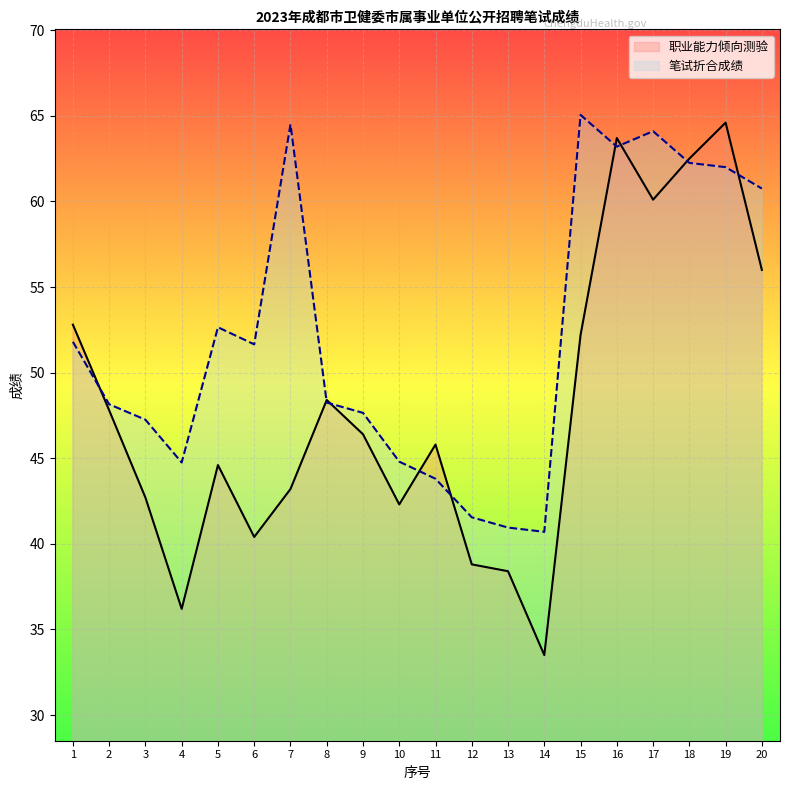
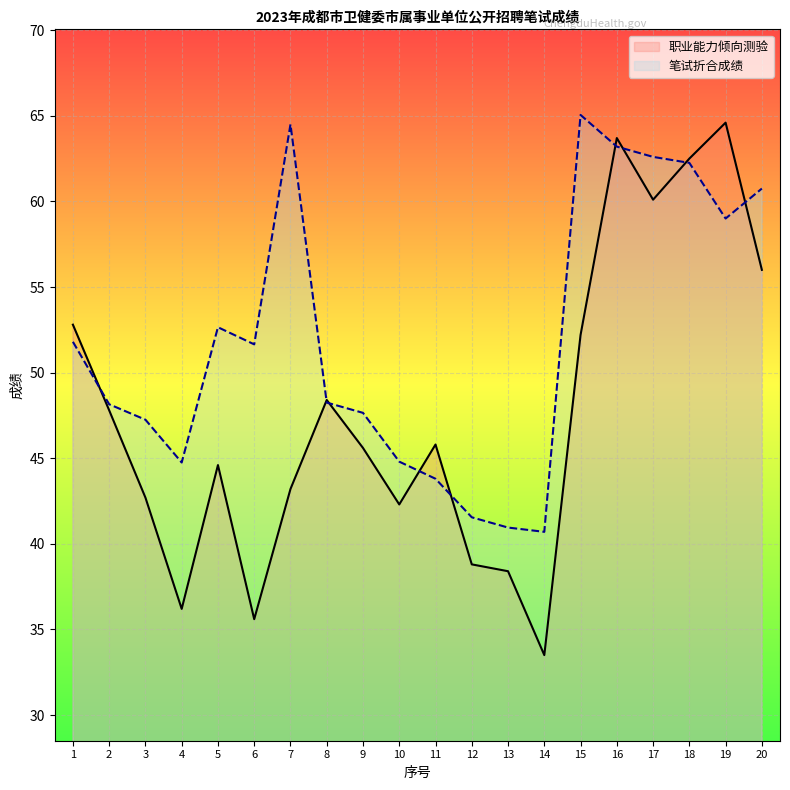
  {
    "职业能力倾向测验": {
      "1": 52.8,
      "2": 47.8,
      "3": 42.7,
      "4": 36.2,
      "5": 44.6,
-     "6": 40.4,
+     "6": 35.6,
      "7": 43.2,
      "8": 48.4,
-     "9": 46.4,
+     "9": 45.6,
      "10": 42.3,
      "11": 45.8,
      "12": 38.8,
      "13": 38.4,
      "14": 33.5,
      "15": 52.2,
      "16": 63.7,
      "17": 60.1,
      "18": 62.5,
      "19": 64.6,
      "20": 56.0
    },
    "笔试折合成绩": {
      "1": 51.8,
      "2": 48.2,
      "3": 47.3,
      "4": 44.8,
      "5": 52.7,
      "6": 51.7,
      "7": 64.5,
      "8": 48.3,
      "9": 47.7,
      "10": 44.8,
      "11": 43.8,
      "12": 41.6,
      "13": 41.0,
      "14": 40.7,
      "15": 65.1,
      "16": 63.2,
-     "17": 64.1,
+     "17": 62.6,
      "18": 62.3,
-     "19": 62,
+     "19": 59,
      "20": 60.8
    }
  }
